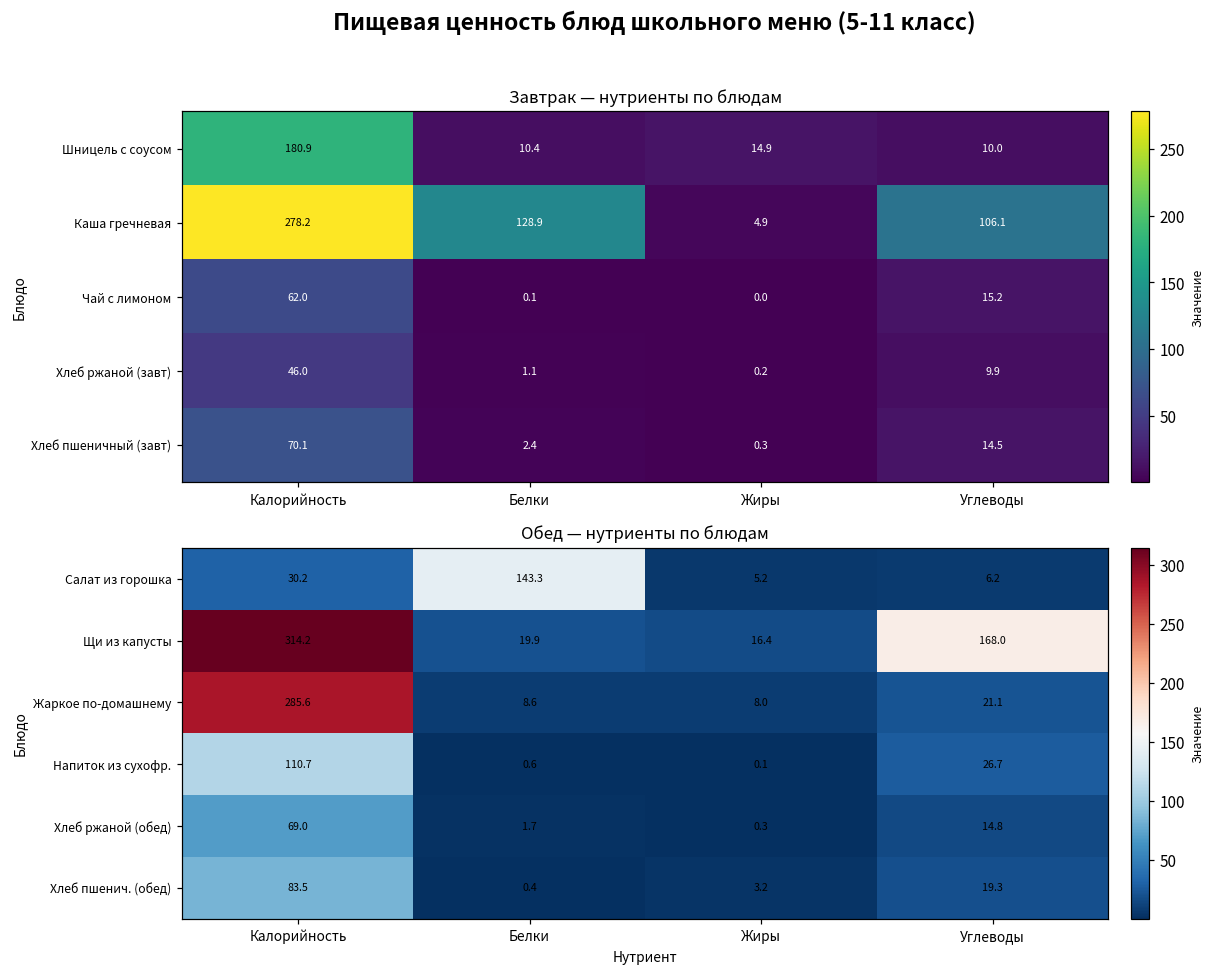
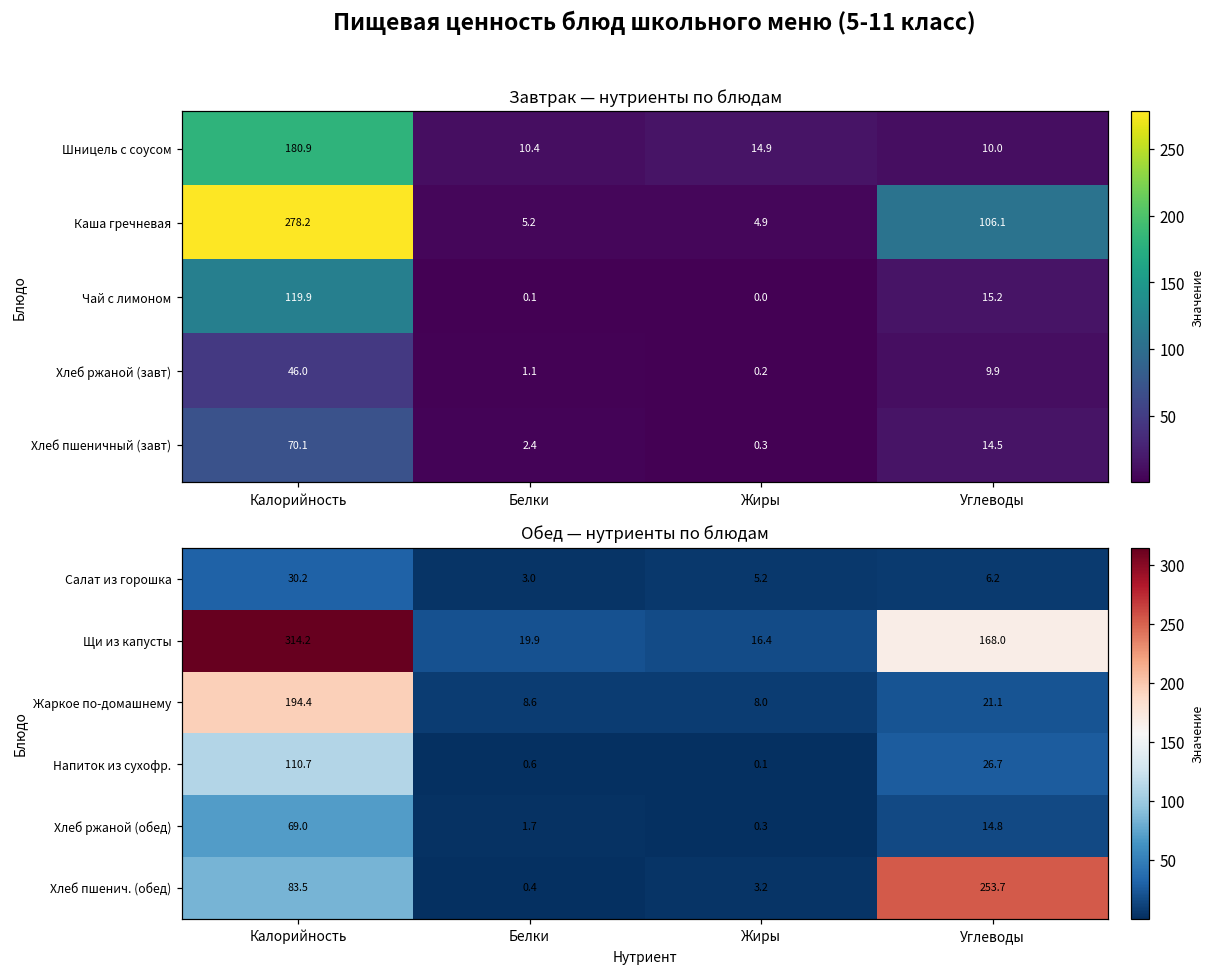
  {
    "Завтрак — нутриенты по блюдам": {
      "Шницель с соусом": {
        "Калорийность": 180.9,
        "Белки": 10.4,
        "Жиры": 14.9,
        "Углеводы": 10.0
      },
      "Каша гречневая": {
        "Калорийность": 278.2,
-       "Белки": 128.9,
+       "Белки": 5.2,
        "Жиры": 4.9,
        "Углеводы": 106.1
      },
      "Чай с лимоном": {
-       "Калорийность": 62.0,
+       "Калорийность": 119.9,
        "Белки": 0.1,
        "Жиры": 0.0,
        "Углеводы": 15.2
      },
      "Хлеб ржаной (завт)": {
        "Калорийность": 46.0,
        "Белки": 1.1,
        "Жиры": 0.2,
        "Углеводы": 9.9
      },
      "Хлеб пшеничный (завт)": {
        "Калорийность": 70.1,
        "Белки": 2.4,
        "Жиры": 0.3,
        "Углеводы": 14.5
      }
    },
    "Обед — нутриенты по блюдам": {
      "Салат из горошка": {
        "Калорийность": 30.2,
-       "Белки": 143.3,
+       "Белки": 3.0,
        "Жиры": 5.2,
        "Углеводы": 6.2
      },
      "Щи из капусты": {
        "Калорийность": 314.2,
        "Белки": 19.9,
        "Жиры": 16.4,
        "Углеводы": 168.0
      },
      "Жаркое по-домашнему": {
-       "Калорийность": 285.6,
+       "Калорийность": 194.4,
        "Белки": 8.6,
        "Жиры": 8.0,
        "Углеводы": 21.1
      },
      "Напиток из сухофр.": {
        "Калорийность": 110.7,
        "Белки": 0.6,
        "Жиры": 0.1,
        "Углеводы": 26.7
      },
      "Хлеб ржаной (обед)": {
        "Калорийность": 69.0,
        "Белки": 1.7,
        "Жиры": 0.3,
        "Углеводы": 14.8
      },
      "Хлеб пшенич. (обед)": {
        "Калорийность": 83.5,
        "Белки": 0.4,
        "Жиры": 3.2,
-       "Углеводы": 19.3
+       "Углеводы": 253.7
      }
    }
  }
